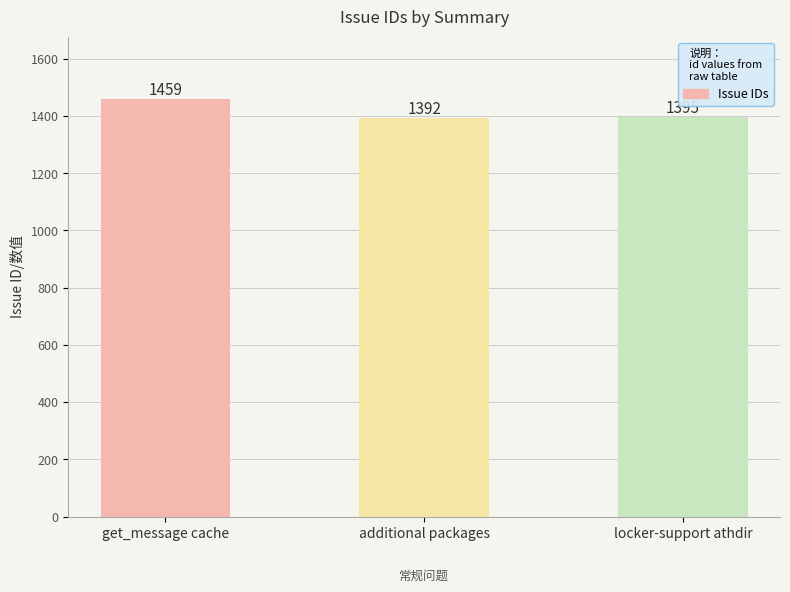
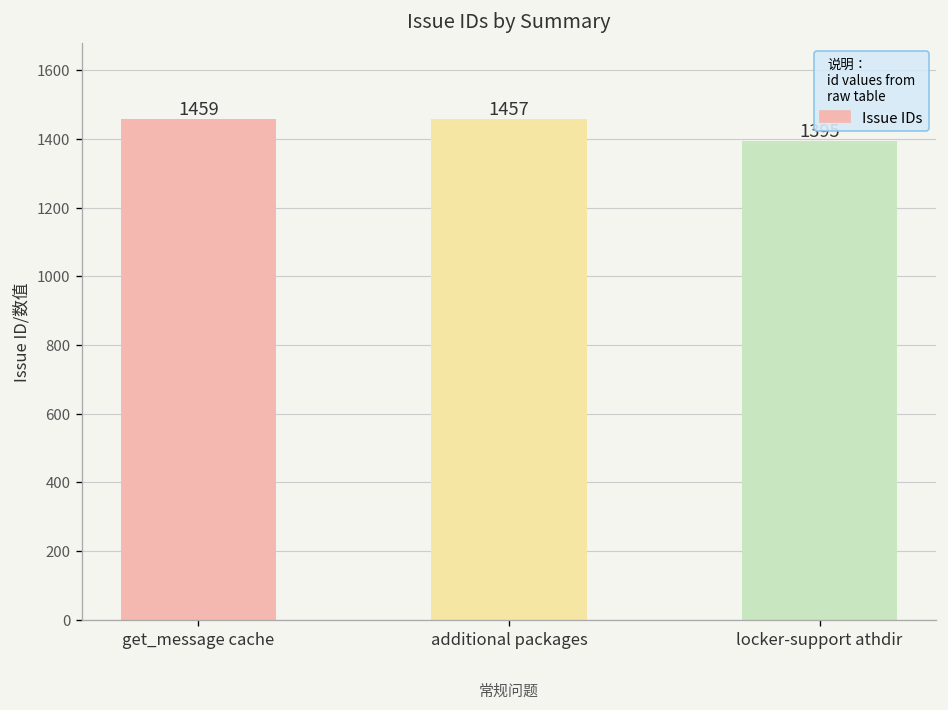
  {
    "get_message cache": 1459,
-   "additional packages": 1392
+   "additional packages": 1457
  }
